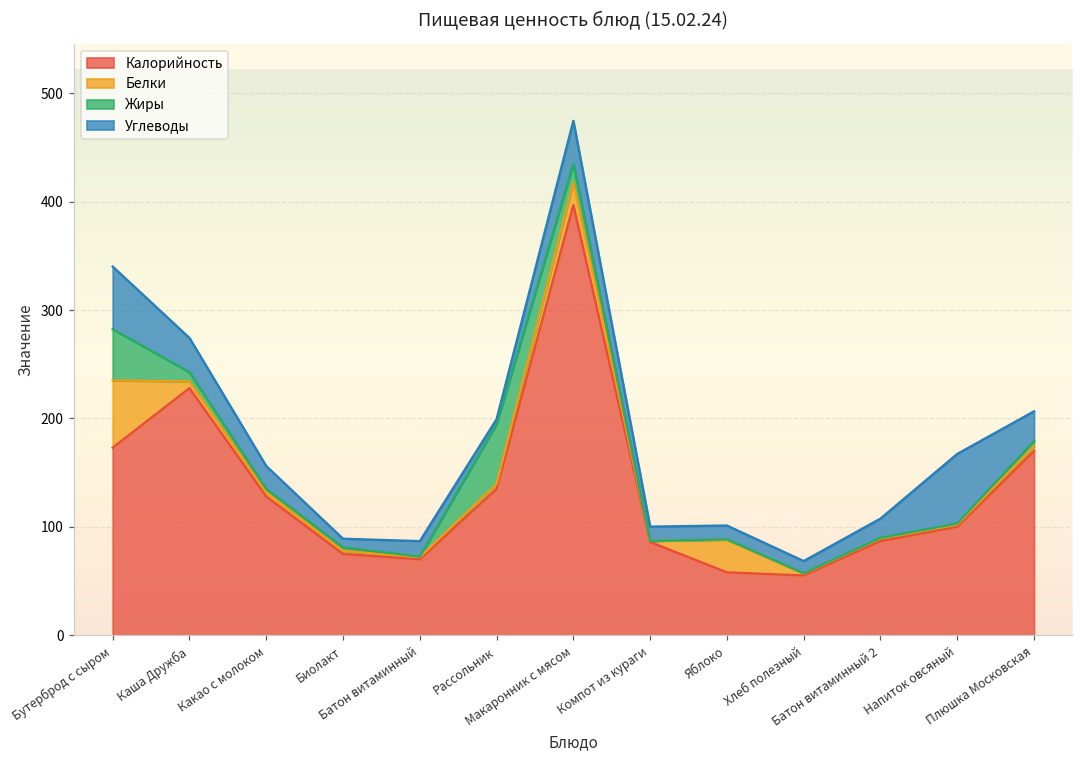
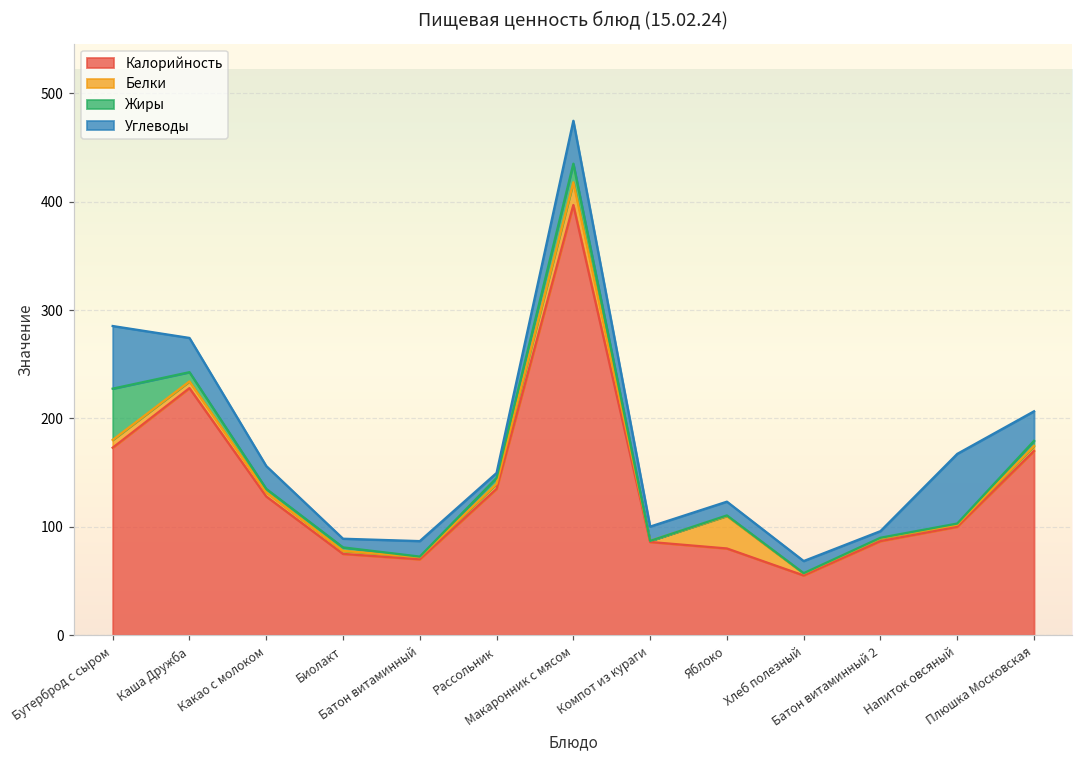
  {
    "Калорийность": {
      "Бутерброд с сыром": 170,
      "Каша Дружба": 230,
      "Какао с молоком": 130,
      "Биолакт": 80,
      "Рассольник": 140,
      "Макаронник с мясом": 400,
-     "Яблоко": 60,
+     "Яблоко": 80,
      "Плюшка Московская": 170
    },
    "Белки": {
-     "Бутерброд с сыром": 60,
+     "Бутерброд с сыром": 10,
      "Каша Дружба": 10,
      "Какао с молоком": 0,
      "Биолакт": 0,
      "Рассольник": 0,
      "Макаронник с мясом": 20,
      "Плюшка Московская": 0
    },
    "Жиры": {
      "Бутерброд с сыром": 50,
      "Каша Дружба": 10,
      "Какао с молоком": 0,
      "Биолакт": 0,
-     "Рассольник": 60,
+     "Рассольник": 10,
      "Макаронник с мясом": 20,
      "Плюшка Московская": 0
    },
    "Углеводы": {
      "Бутерброд с сыром": 60,
      "Каша Дружба": 30,
      "Какао с молоком": 20,
      "Биолакт": 10,
      "Батон витаминный": 10,
      "Рассольник": 0,
      "Макаронник с мясом": 40,
      "Компот из кураги": 10,
      "Яблоко": 10,
      "Хлеб полезный": 10,
-     "Батон витаминный 2": 20,
+     "Батон витаминный 2": 10,
      "Напиток овсяный": 60,
      "Плюшка Московская": 30
    }
  }
